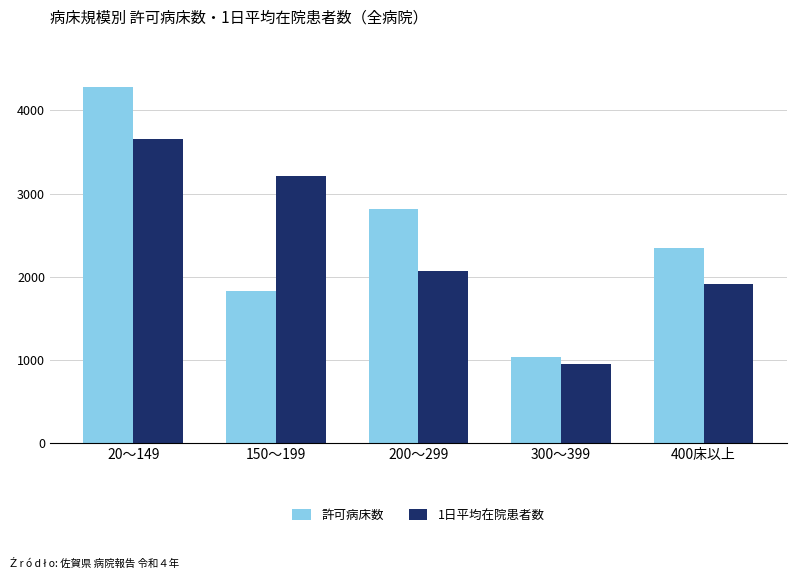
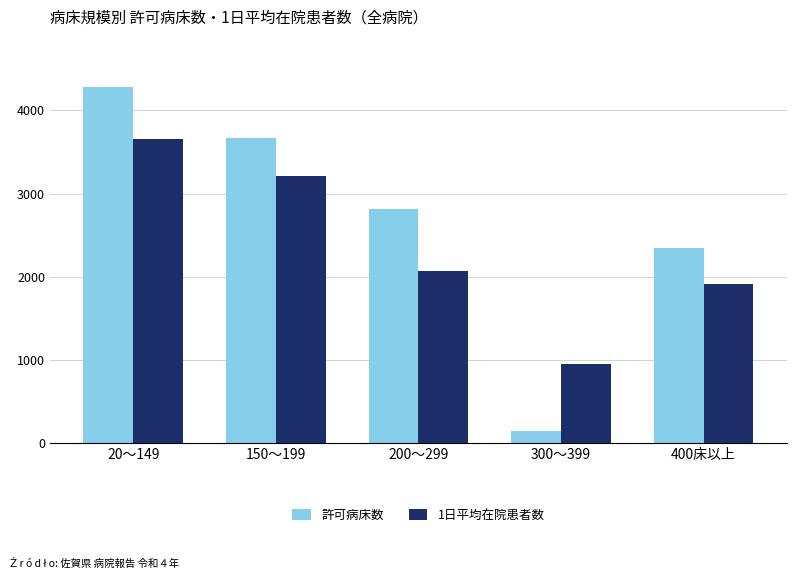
  {
    "許可病床数": {
      "20～149": 4300,
-     "150～199": 1800,
+     "150～199": 3700,
      "200～299": 2800,
-     "300～399": 1000,
+     "300～399": 100,
      "400床以上": 2300
    },
    "1日平均在院患者数": {
      "20～149": 3700,
      "150～199": 3200,
      "200～299": 2100,
      "300～399": 1000,
      "400床以上": 1900
    }
  }
